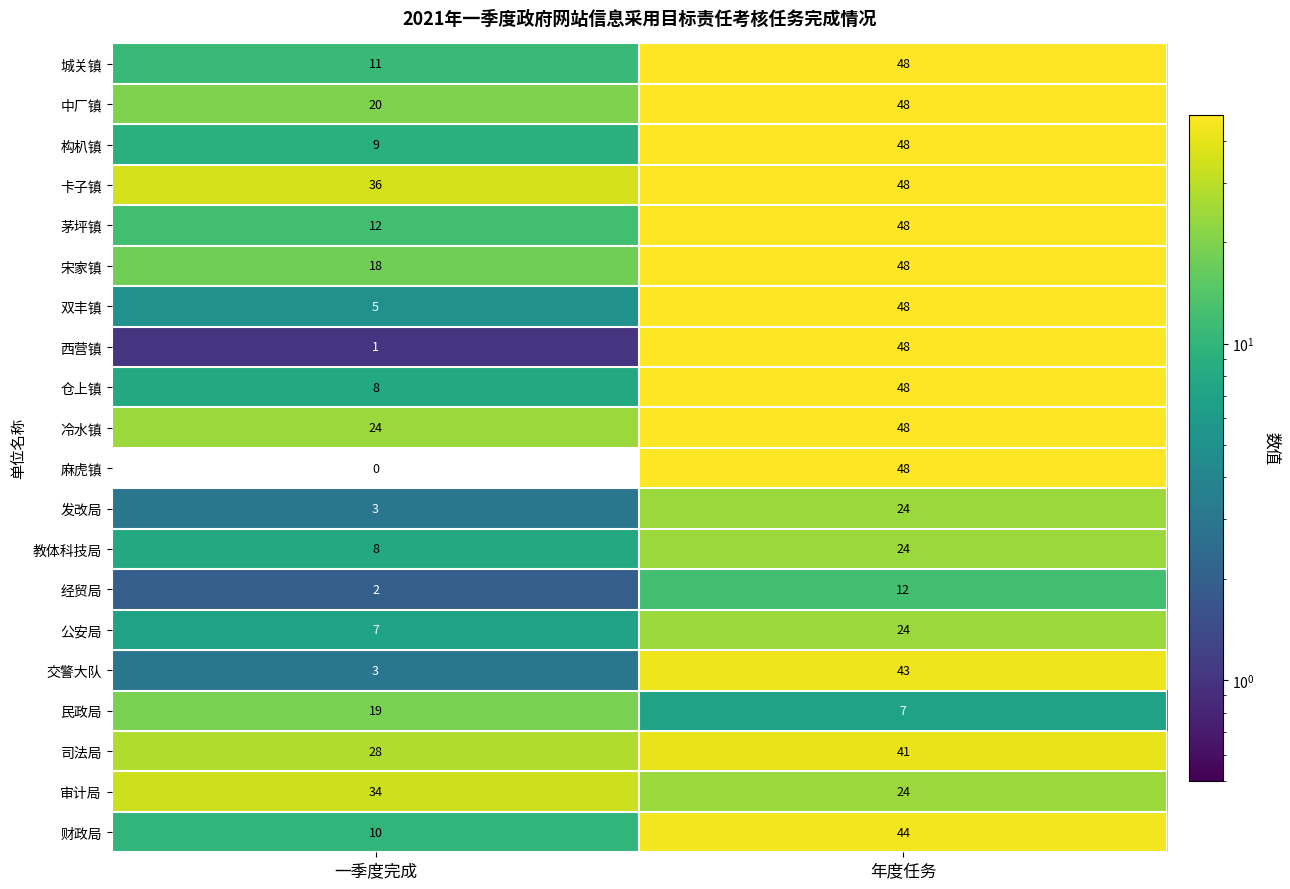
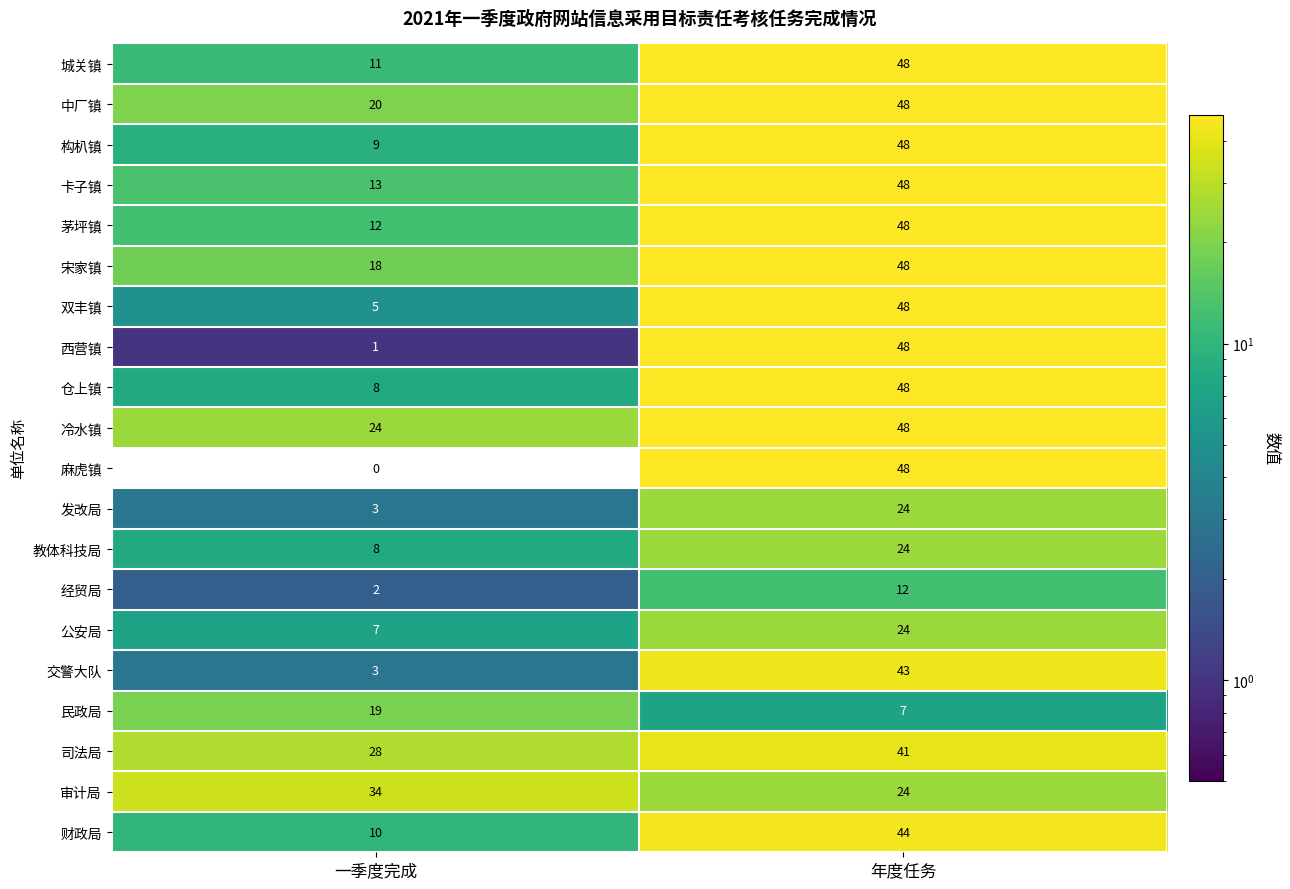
  {
    "城关镇": {
      "一季度完成": 11,
      "年度任务": 48
    },
    "中厂镇": {
      "一季度完成": 20,
      "年度任务": 48
    },
    "构朳镇": {
      "一季度完成": 9,
      "年度任务": 48
    },
    "卡子镇": {
-     "一季度完成": 36,
+     "一季度完成": 13,
      "年度任务": 48
    },
    "茅坪镇": {
      "一季度完成": 12,
      "年度任务": 48
    },
    "宋家镇": {
      "一季度完成": 18,
      "年度任务": 48
    },
    "双丰镇": {
      "一季度完成": 5,
      "年度任务": 48
    },
    "西营镇": {
      "一季度完成": 1,
      "年度任务": 48
    },
    "仓上镇": {
      "一季度完成": 8,
      "年度任务": 48
    },
    "冷水镇": {
      "一季度完成": 24,
      "年度任务": 48
    },
    "麻虎镇": {
      "一季度完成": 0,
      "年度任务": 48
    },
    "发改局": {
      "一季度完成": 3,
      "年度任务": 24
    },
    "教体科技局": {
      "一季度完成": 8,
      "年度任务": 24
    },
    "经贸局": {
      "一季度完成": 2,
      "年度任务": 12
    },
    "公安局": {
      "一季度完成": 7,
      "年度任务": 24
    },
    "交警大队": {
      "一季度完成": 3,
      "年度任务": 43
    },
    "民政局": {
      "一季度完成": 19,
      "年度任务": 7
    },
    "司法局": {
      "一季度完成": 28,
      "年度任务": 41
    },
    "审计局": {
      "一季度完成": 34,
      "年度任务": 24
    },
    "财政局": {
      "一季度完成": 10,
      "年度任务": 44
    }
  }
